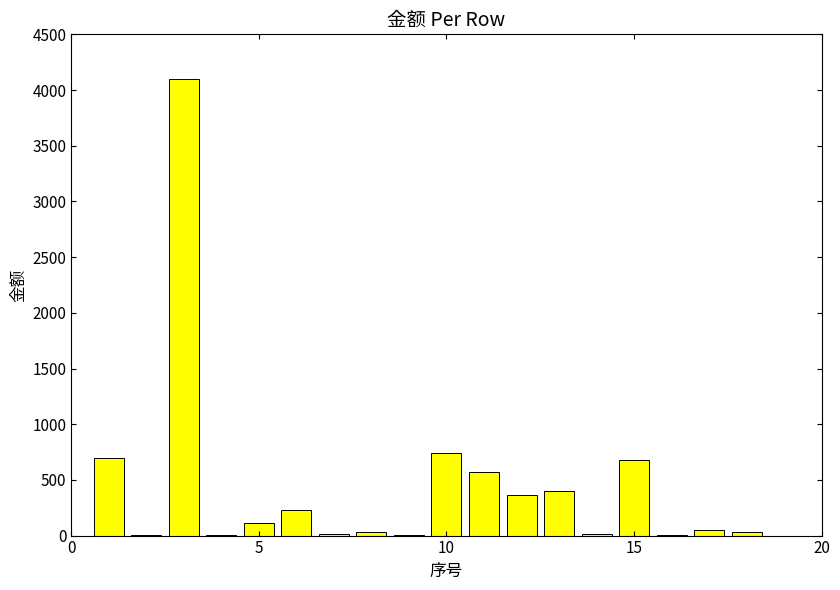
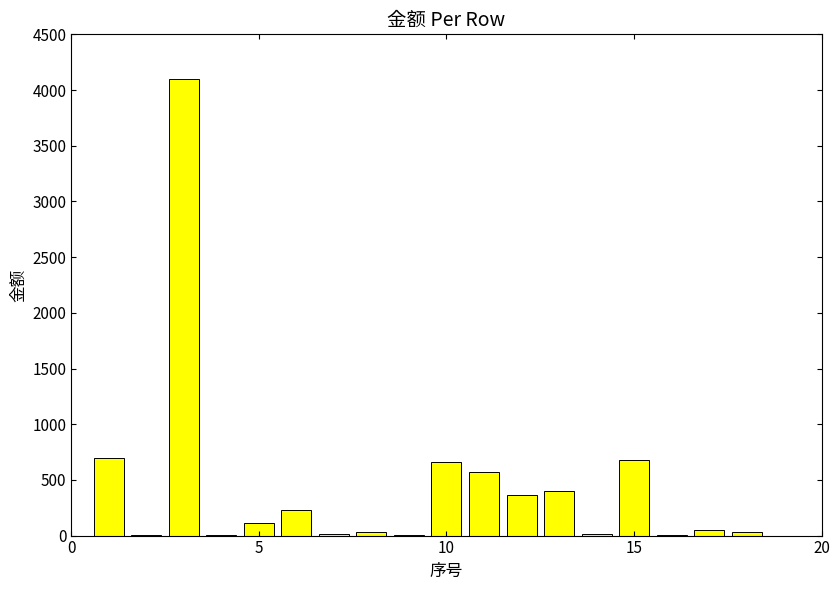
  {
    "5": 110,
-   "10": 740,
+   "10": 660,
    "15": 680
  }
